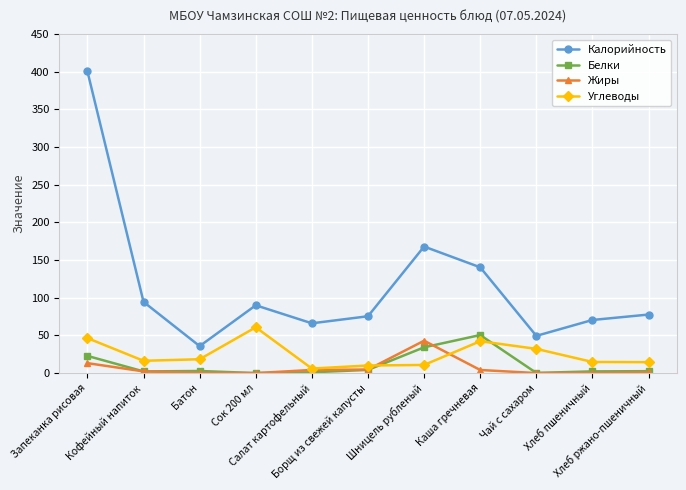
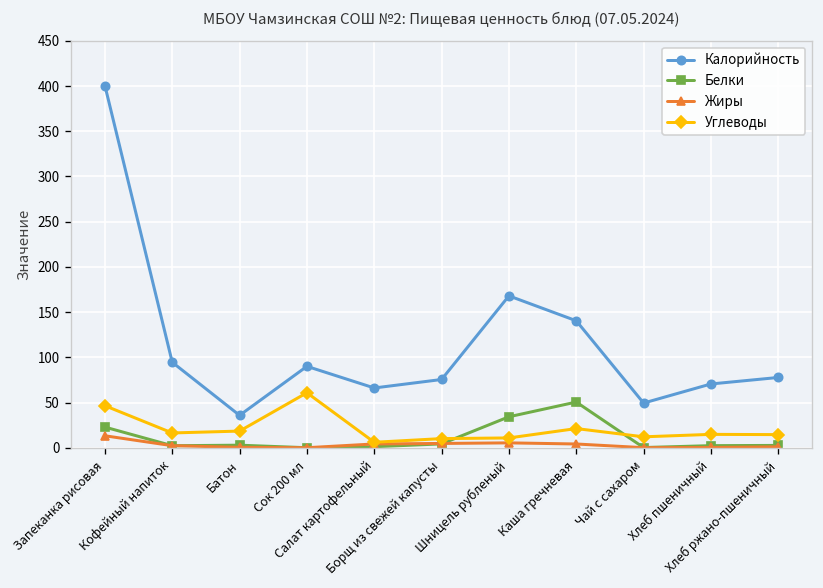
  {
    "Калорийность": {
      "Запеканка рисовая": 400,
      "Кофейный напиток": 90,
      "Батон": 40,
      "Сок 200 мл": 90,
      "Салат картофельный": 70,
      "Борщ из свежей капусты": 80,
      "Шницель рубленый": 170,
      "Каша гречневая": 140,
      "Чай с сахаром": 50,
      "Хлеб пшеничный": 70,
      "Хлеб ржано-пшеничный": 80
    },
    "Белки": {
      "Запеканка рисовая": 20,
      "Шницель рубленый": 30,
      "Каша гречневая": 50
    },
    "Жиры": {
      "Запеканка рисовая": 10,
-     "Шницель рубленый": 40,
+     "Шницель рубленый": 10,
      "Каша гречневая": 0
    },
    "Углеводы": {
      "Запеканка рисовая": 50,
      "Кофейный напиток": 20,
      "Батон": 20,
      "Сок 200 мл": 60,
      "Борщ из свежей капусты": 10,
      "Шницель рубленый": 10,
-     "Каша гречневая": 40,
-     "Чай с сахаром": 30,
+     "Каша гречневая": 20,
+     "Чай с сахаром": 10,
      "Хлеб пшеничный": 10,
      "Хлеб ржано-пшеничный": 10
    }
  }
